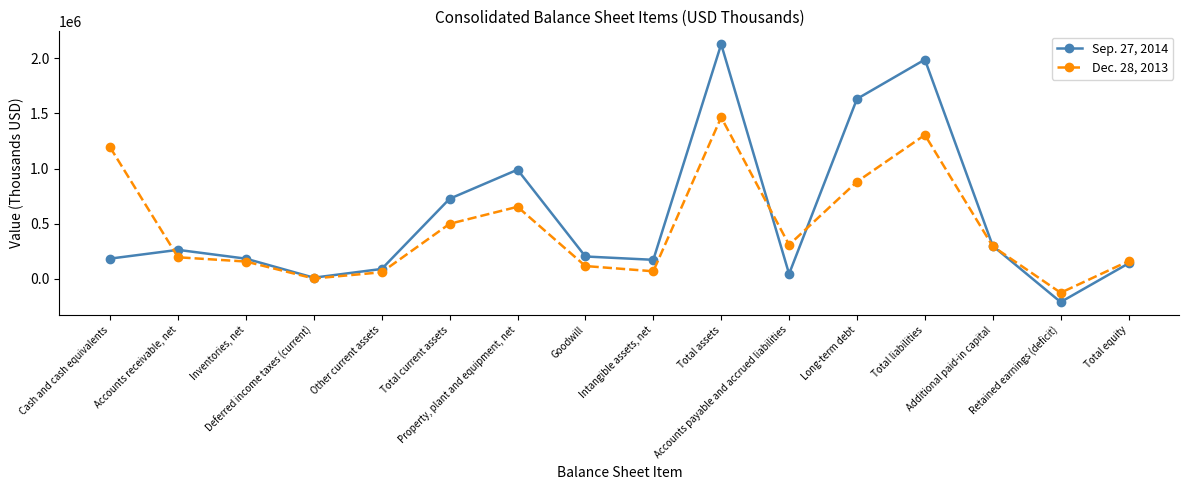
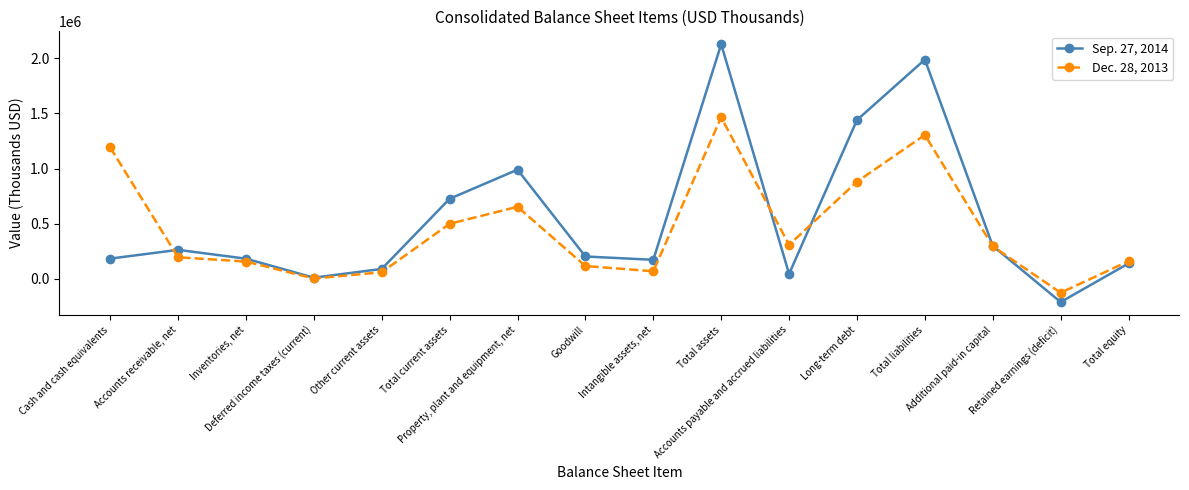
  {
    "Sep. 27, 2014": {
      "Cash and cash equivalents": 180000,
      "Accounts receivable, net": 260000,
      "Inventories, net": 180000,
      "Other current assets": 90000,
      "Total current assets": 730000,
      "Property, plant and equipment, net": 990000,
      "Goodwill": 200000,
      "Intangible assets, net": 170000,
      "Total assets": 2130000,
      "Accounts payable and accrued liabilities": 40000,
-     "Long-term debt": 1630000,
+     "Long-term debt": 1440000,
      "Total liabilities": 1990000,
      "Retained earnings (deficit)": -210000
    },
    "Dec. 28, 2013": {
      "Cash and cash equivalents": 1190000,
      "Accounts receivable, net": 190000,
      "Inventories, net": 160000,
      "Other current assets": 60000,
      "Total current assets": 500000,
      "Property, plant and equipment, net": 650000,
      "Goodwill": 120000,
      "Intangible assets, net": 70000,
      "Total assets": 1460000,
      "Accounts payable and accrued liabilities": 310000,
      "Long-term debt": 880000,
      "Total liabilities": 1300000,
      "Retained earnings (deficit)": -130000
    }
  }
